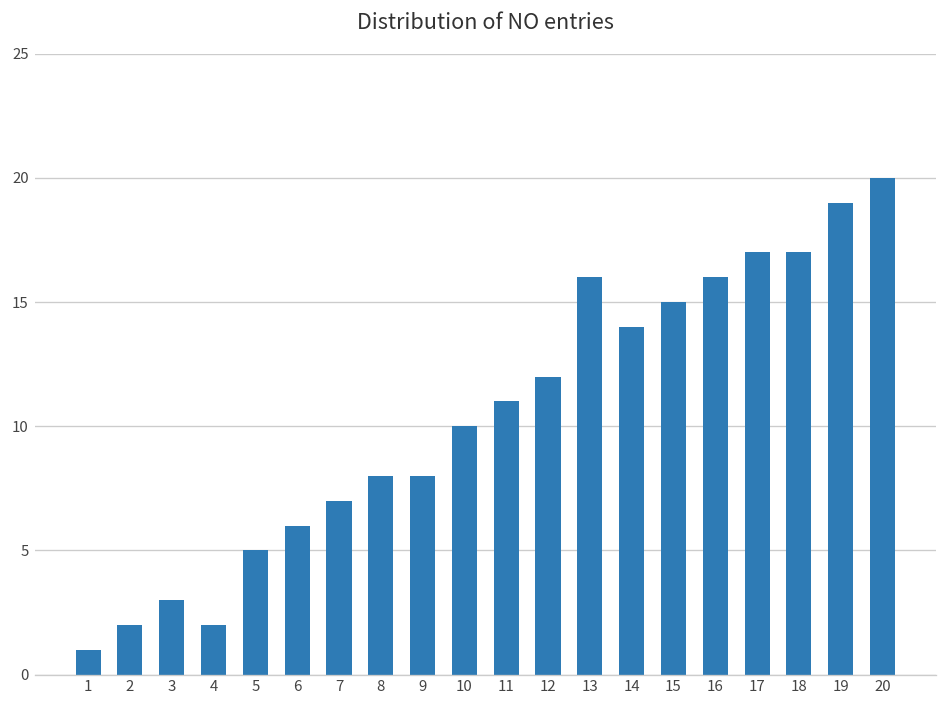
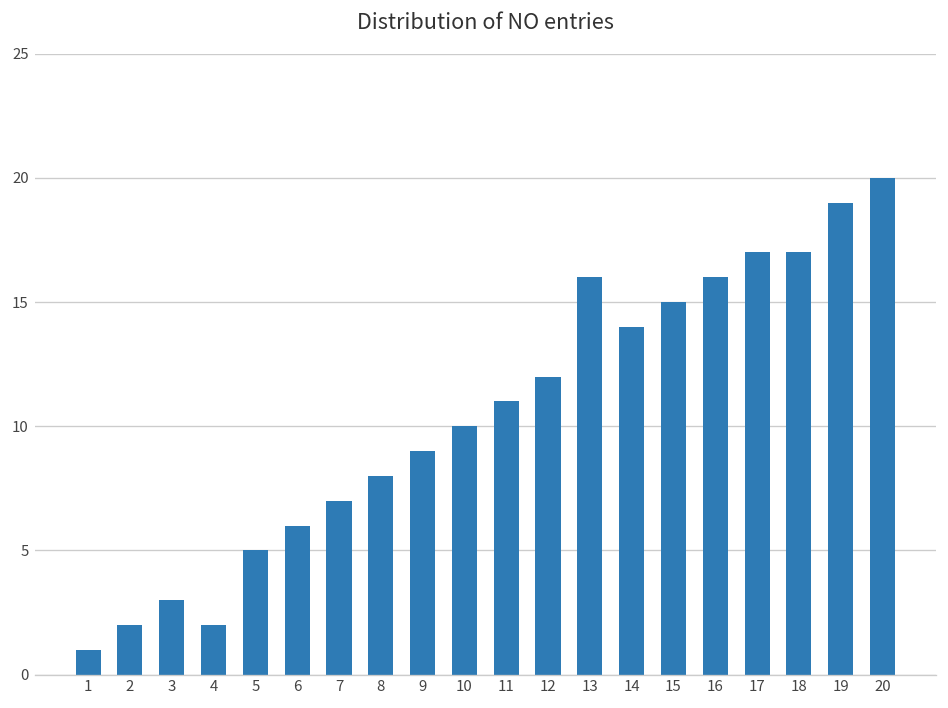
  {
    "1": 1,
    "2": 2,
    "3": 3,
    "4": 2,
    "5": 5,
    "6": 6,
    "7": 7,
    "8": 8,
-   "9": 8,
+   "9": 9,
    "10": 10,
    "11": 11,
    "12": 12,
    "13": 16,
    "14": 14,
    "15": 15,
    "16": 16,
    "17": 17,
    "18": 17,
    "19": 19,
    "20": 20
  }
